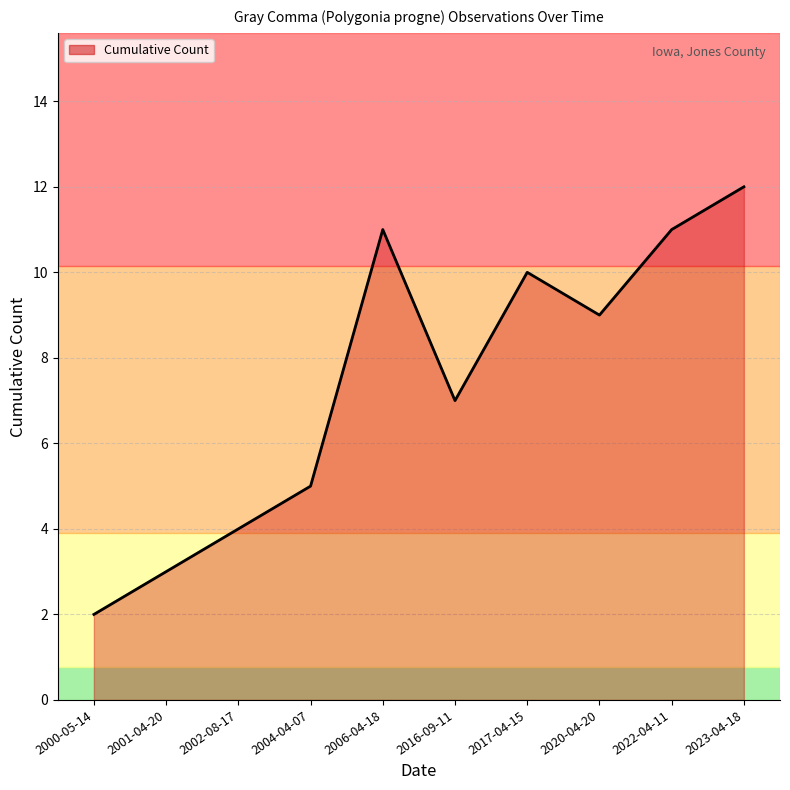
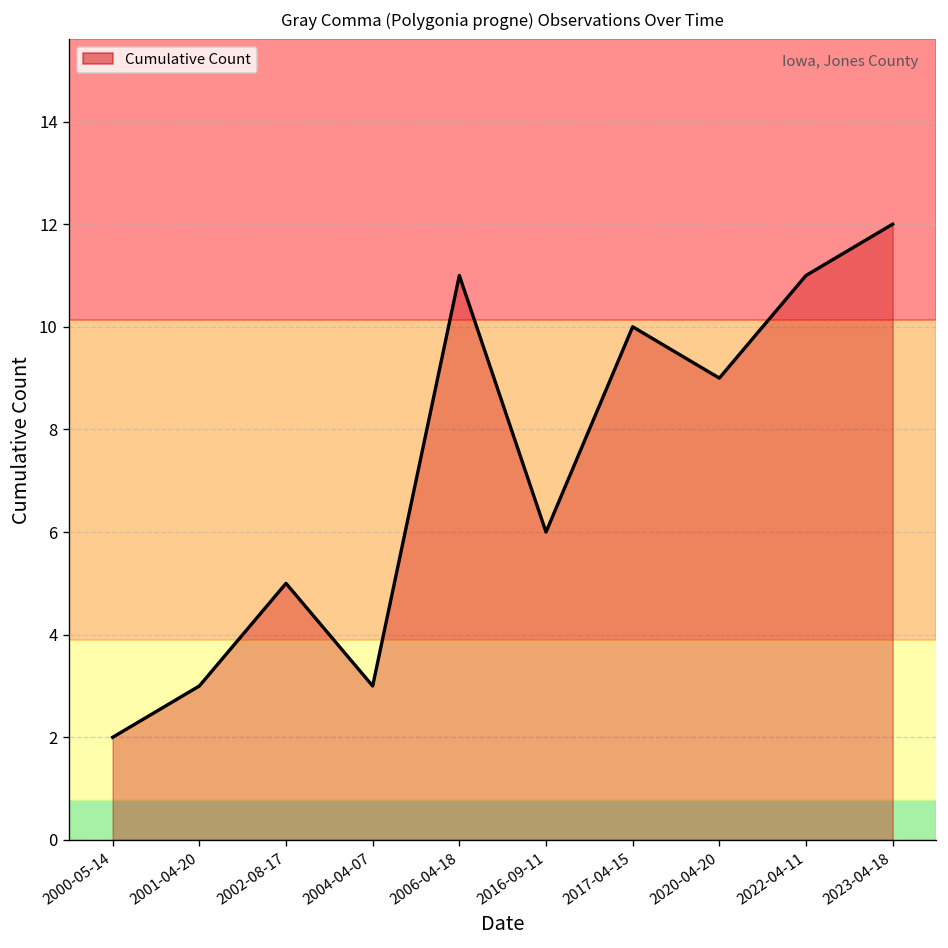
  {
    "2000-05-14": 2,
    "2001-04-20": 3,
-   "2002-08-17": 4,
-   "2004-04-07": 5,
+   "2002-08-17": 5,
+   "2004-04-07": 3,
    "2006-04-18": 11,
-   "2016-09-11": 7,
+   "2016-09-11": 6,
    "2017-04-15": 10,
    "2020-04-20": 9,
    "2022-04-11": 11,
    "2023-04-18": 12
  }
